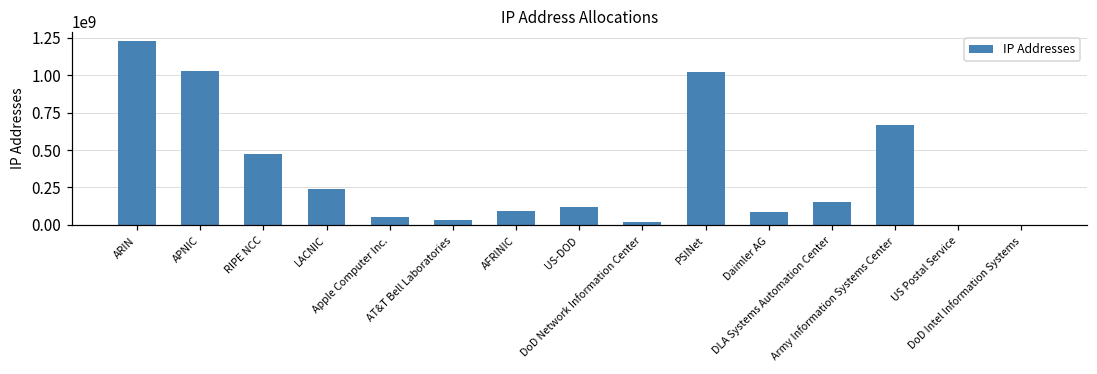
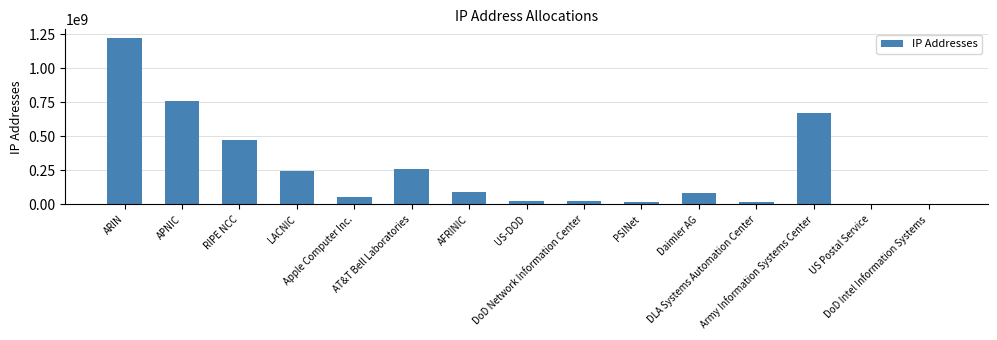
  {
    "ARIN": 1220000000,
-   "APNIC": 1030000000,
+   "APNIC": 760000000,
    "RIPE NCC": 470000000,
    "LACNIC": 240000000,
    "Apple Computer Inc.": 60000000,
-   "AT&T Bell Laboratories": 40000000,
+   "AT&T Bell Laboratories": 260000000,
    "AFRINIC": 90000000,
-   "US-DOD": 120000000,
+   "US-DOD": 30000000,
    "DoD Network Information Center": 20000000,
-   "PSINet": 1020000000,
+   "PSINet": 20000000,
    "Daimler AG": 80000000,
-   "DLA Systems Automation Center": 160000000,
+   "DLA Systems Automation Center": 20000000,
    "Army Information Systems Center": 670000000
  }
